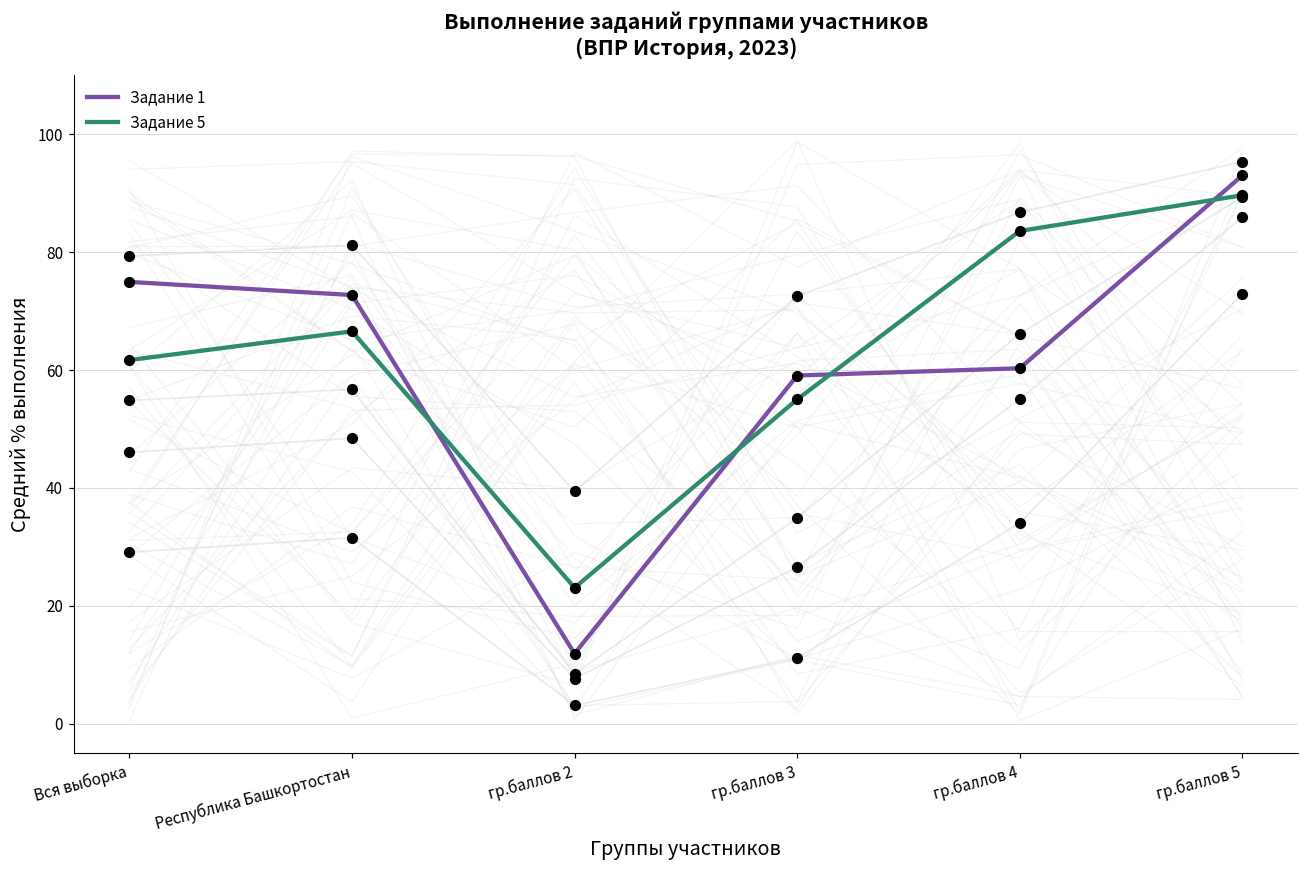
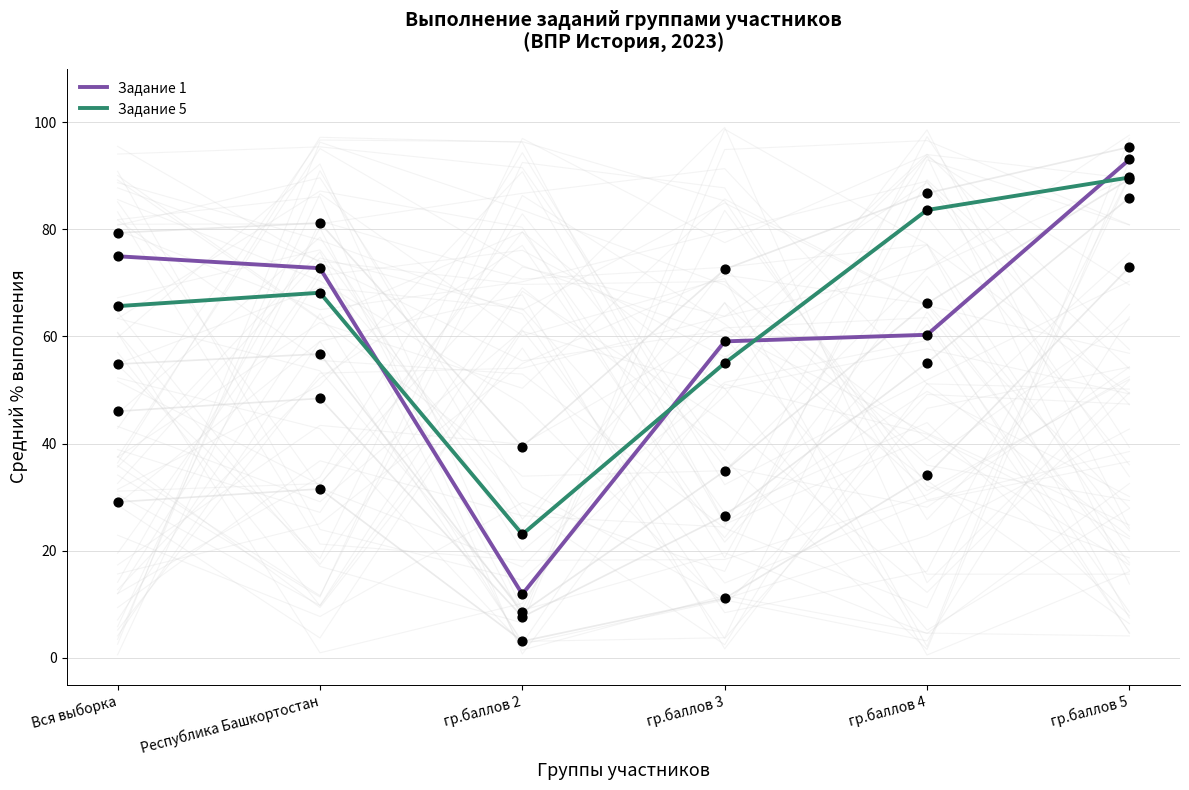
  {
    "Задание 1": {
      "Вся выборка": 75,
      "Республика Башкортостан": 73,
      "гр.баллов 2": 12,
      "гр.баллов 3": 59,
      "гр.баллов 4": 60
    },
    "Задание 5": {
-     "Вся выборка": 62,
-     "Республика Башкортостан": 67,
+     "Вся выборка": 66,
+     "Республика Башкортостан": 68,
      "гр.баллов 2": 23,
      "гр.баллов 3": 55,
      "гр.баллов 4": 84
    }
  }
